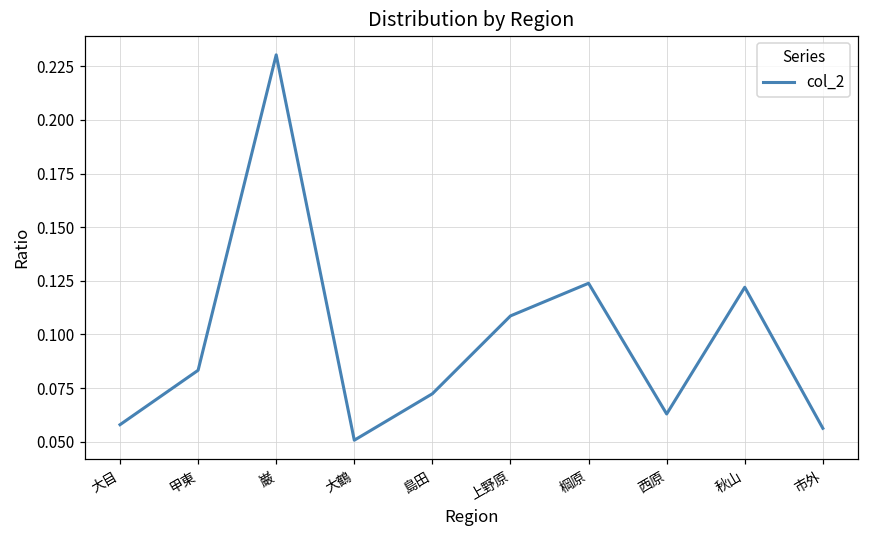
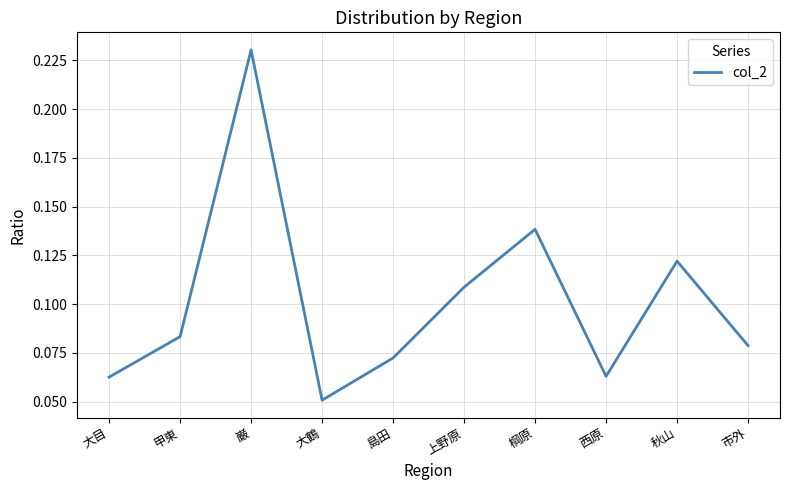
  {
-   "大目": 0.058,
+   "大目": 0.063,
    "甲東": 0.083,
    "巌": 0.230,
    "大鶴": 0.051,
    "島田": 0.072,
    "上野原": 0.109,
-   "棡原": 0.124,
+   "棡原": 0.138,
    "西原": 0.063,
    "秋山": 0.122,
-   "市外": 0.056
+   "市外": 0.079
  }
